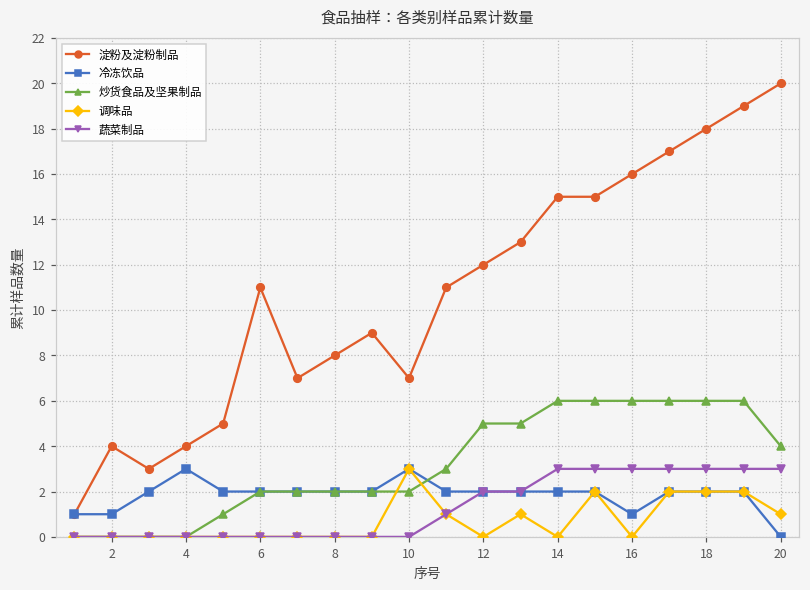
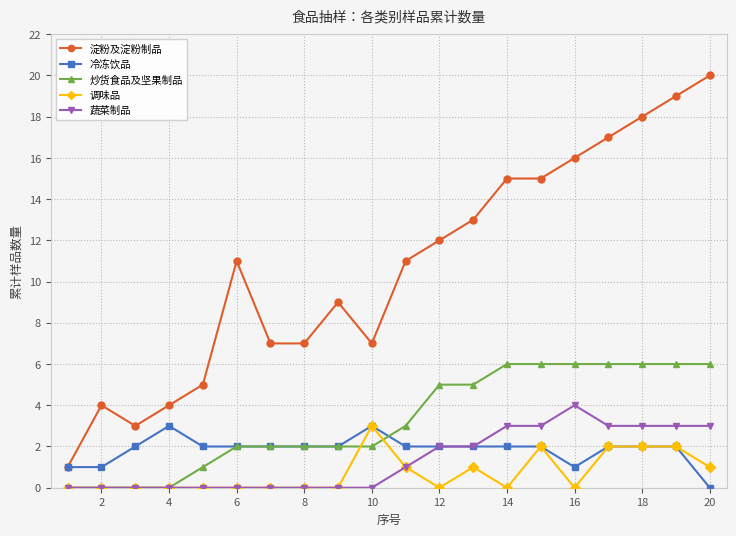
  {
    "淀粉及淀粉制品": {
      "2": 4,
      "4": 4,
      "6": 11,
-     "8": 8,
+     "8": 7,
      "10": 7,
      "12": 12,
      "14": 15,
      "16": 16,
      "18": 18,
      "20": 20
    },
    "冷冻饮品": {
      "2": 1,
      "4": 3,
      "14": 2,
      "16": 1,
      "20": 0
    },
    "炒货食品及坚果制品": {
      "10": 2,
      "12": 5,
      "14": 6,
      "16": 6,
      "18": 6,
-     "20": 4
+     "20": 6
    },
    "调味品": {
      "12": 0,
      "14": 0,
      "16": 0,
      "20": 1
    },
    "蔬菜制品": {
      "10": 0,
      "14": 3,
-     "16": 3,
+     "16": 4,
      "18": 3,
      "20": 3
    }
  }
